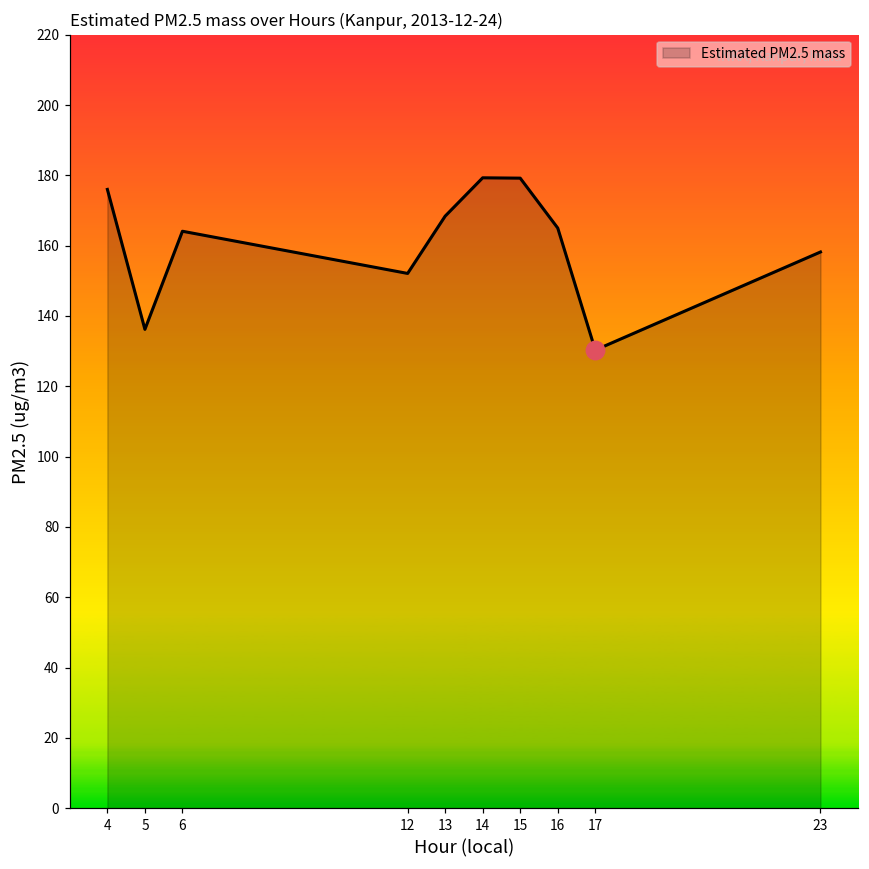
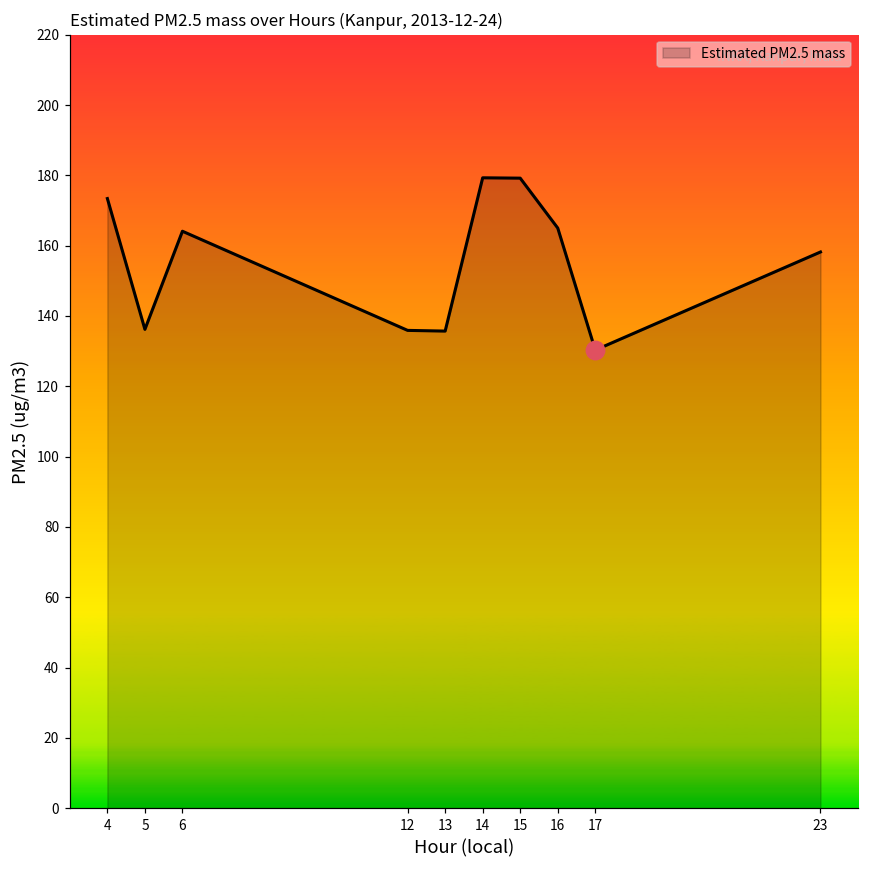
  {
    "Estimated PM2.5 mass": {
-     "4": 176,
+     "4": 173,
      "5": 136,
      "6": 164,
-     "12": 152,
-     "13": 168,
+     "12": 136,
+     "13": 136,
      "14": 179,
      "15": 179,
      "16": 165,
      "23": 158
    }
  }
